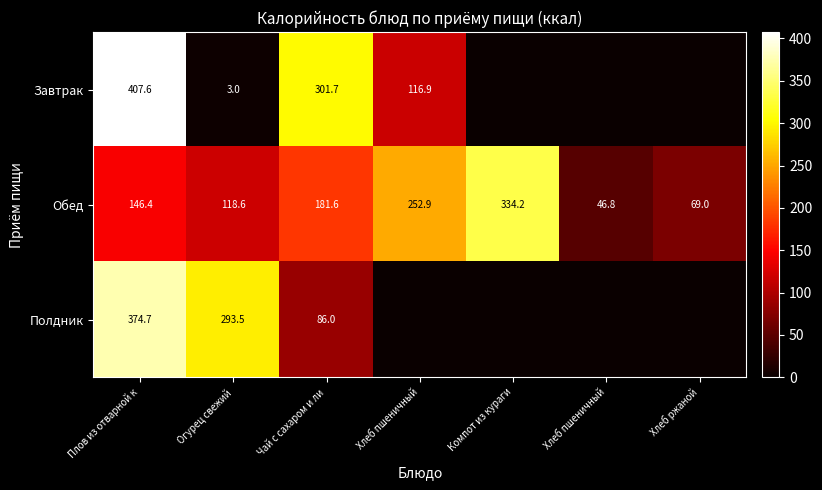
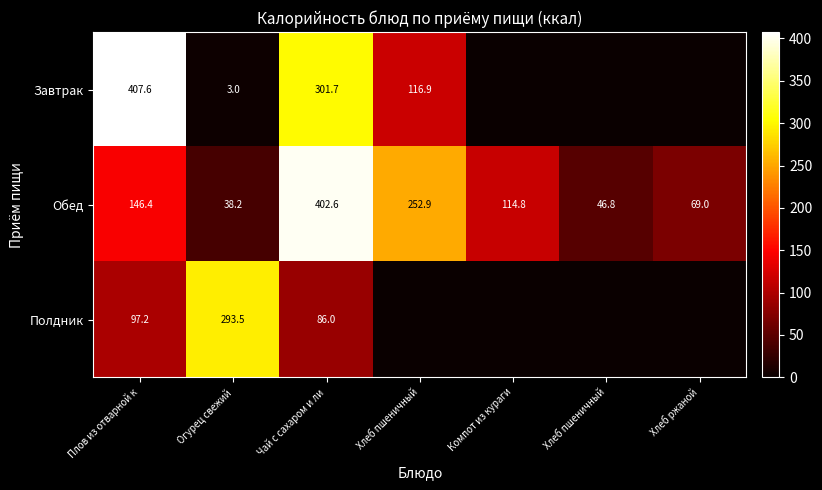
  {
    "Завтрак": {
      "Плов из отварной к": 407.6,
      "Огурец свежий": 3.0,
      "Чай с сахаром и ли": 301.7
    },
    "Обед": {
      "Плов из отварной к": 146.4,
-     "Огурец свежий": 118.6,
-     "Чай с сахаром и ли": 181.6,
-     "Компот из кураги": 334.2,
+     "Огурец свежий": 38.2,
+     "Чай с сахаром и ли": 402.6,
+     "Компот из кураги": 114.8,
      "Хлеб ржаной": 69.0
    },
    "Полдник": {
-     "Плов из отварной к": 374.7,
+     "Плов из отварной к": 97.2,
      "Огурец свежий": 293.5,
      "Чай с сахаром и ли": 86.0
    }
  }
